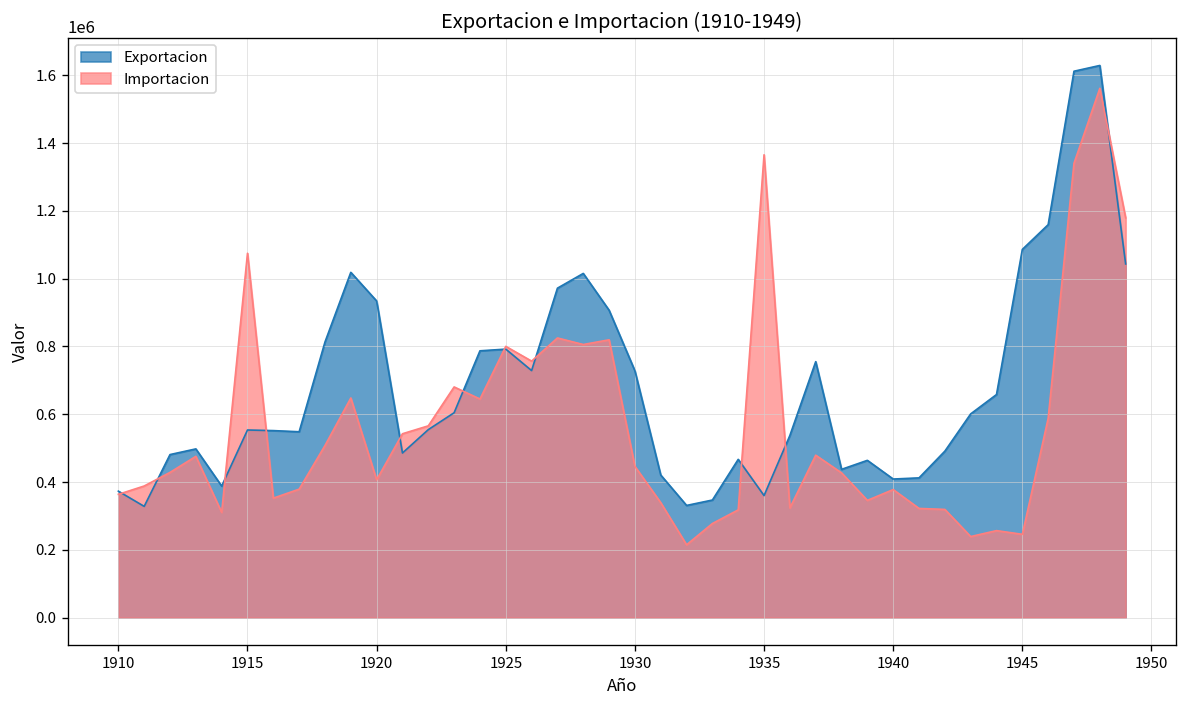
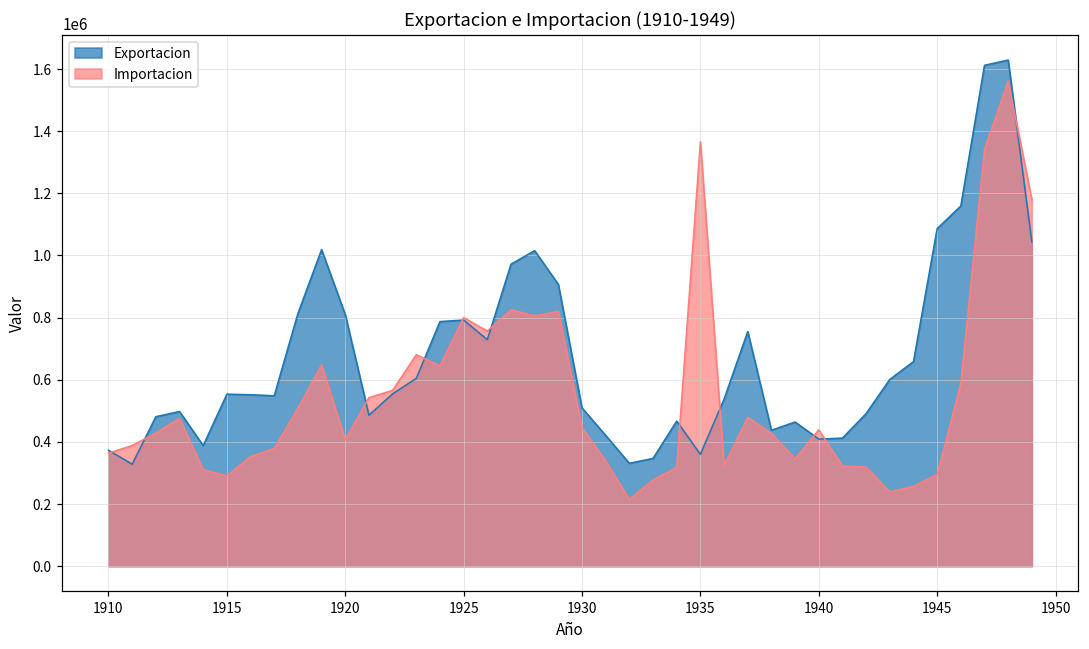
  {
    "Exportacion": {
      "1910": 370000,
      "1915": 550000,
-     "1920": 930000,
-     "1930": 730000,
+     "1920": 810000,
+     "1930": 510000,
      "1935": 360000,
      "1940": 410000,
      "1945": 1090000
    },
    "Importacion": {
      "1910": 360000,
-     "1915": 1080000,
+     "1915": 290000,
      "1920": 410000,
      "1930": 450000,
      "1935": 1370000,
-     "1940": 380000,
-     "1945": 250000
+     "1940": 440000,
+     "1945": 290000
    }
  }
